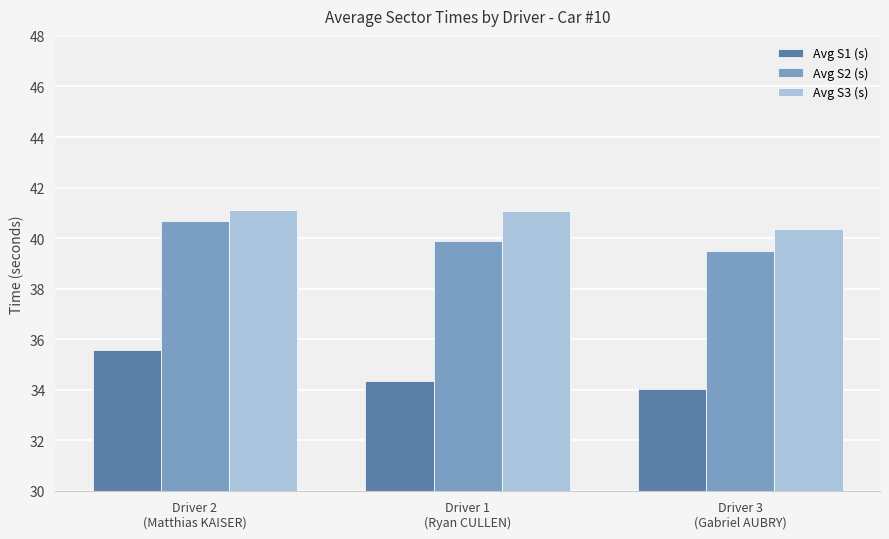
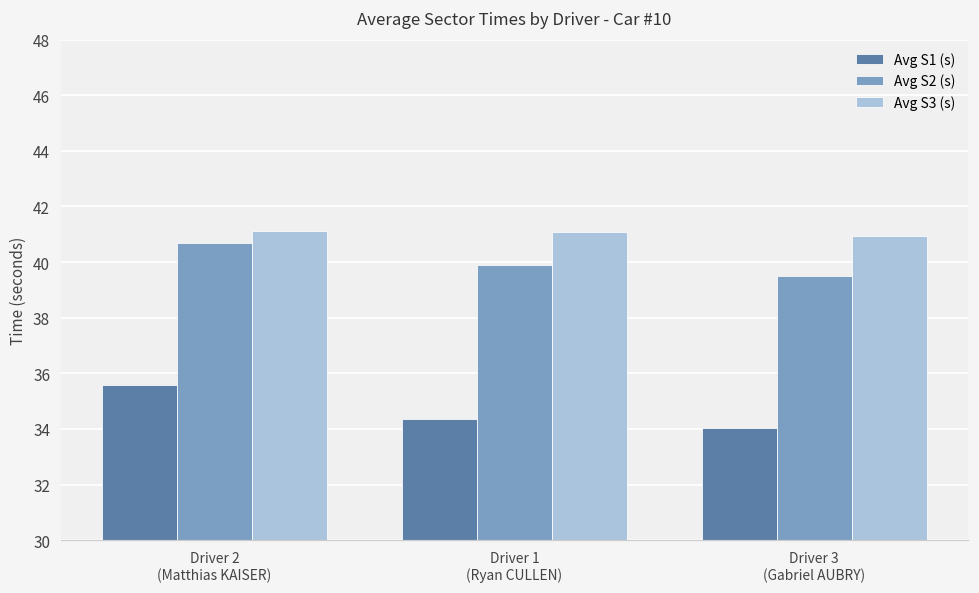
  {
    "Avg S3 (s)": {
      "Driver 2 (Matthias KAISER)": 41.1,
      "Driver 1 (Ryan CULLEN)": 41.1,
-     "Driver 3 (Gabriel AUBRY)": 40.3
+     "Driver 3 (Gabriel AUBRY)": 40.9
    }
  }
